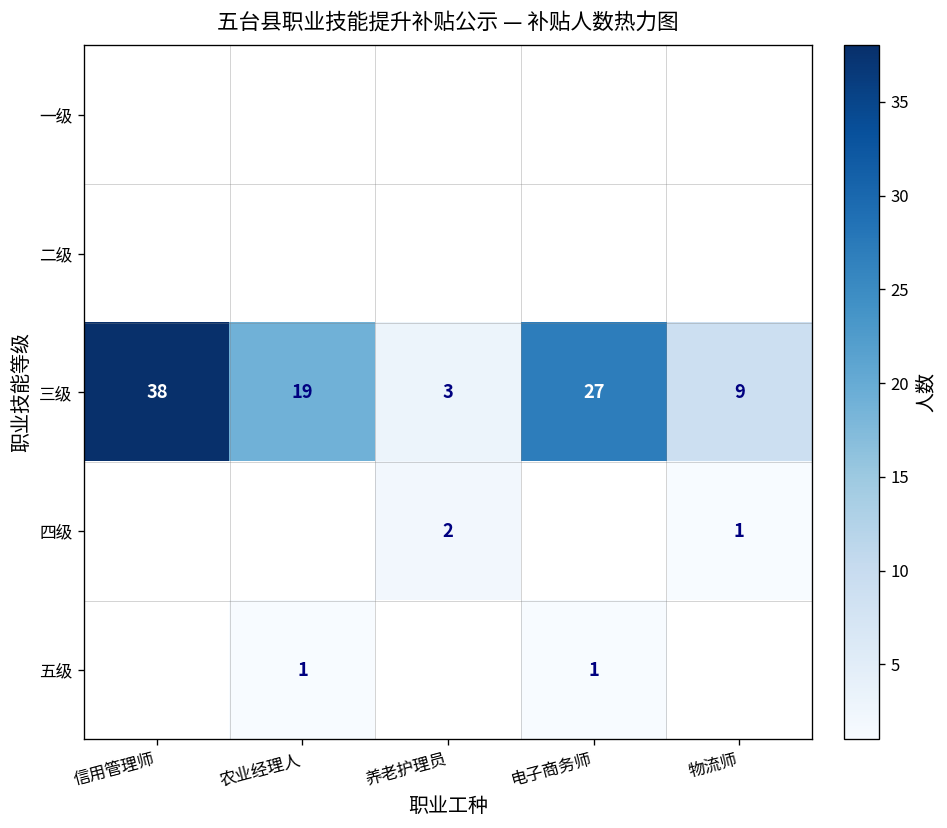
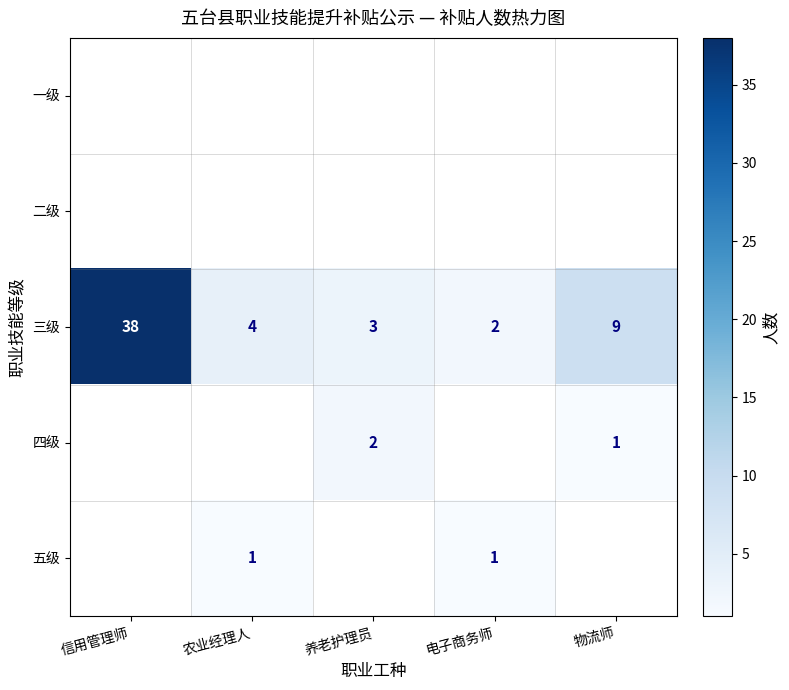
  {
    "三级": {
      "信用管理师": 38,
-     "农业经理人": 19,
+     "农业经理人": 4,
      "养老护理员": 3,
-     "电子商务师": 27,
+     "电子商务师": 2,
      "物流师": 9
    },
    "四级": {
      "养老护理员": 2,
      "物流师": 1
    },
    "五级": {
      "农业经理人": 1,
      "电子商务师": 1
    }
  }
